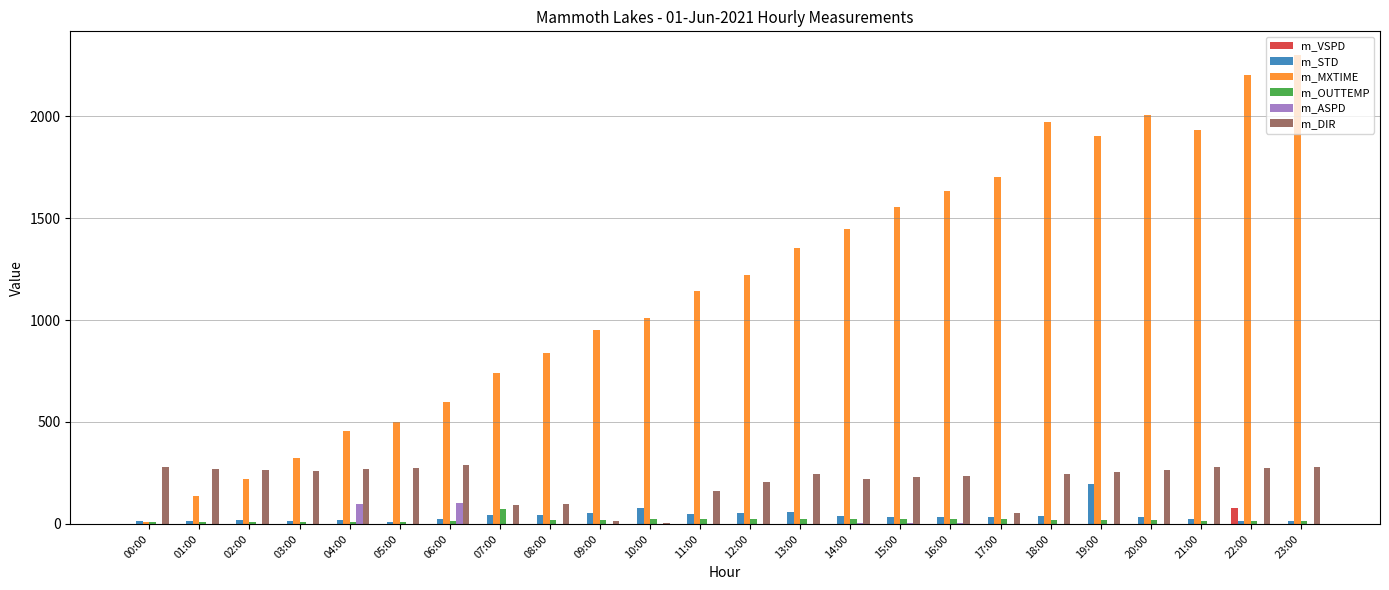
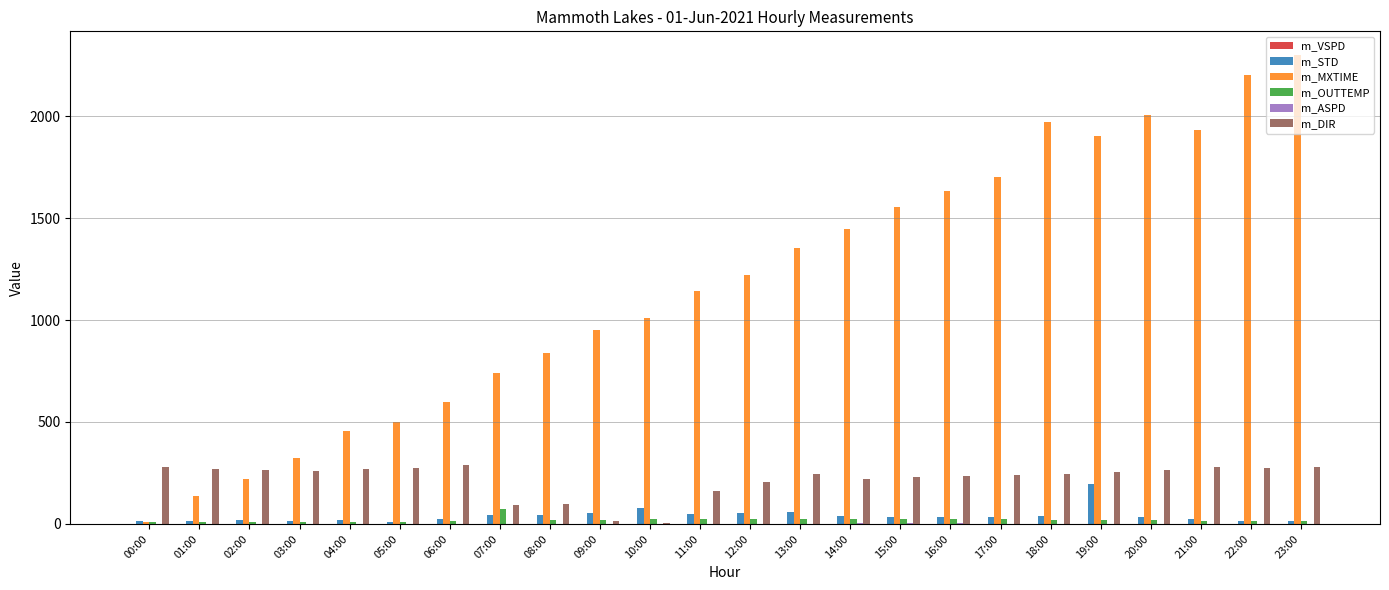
  {
    "m_VSPD": {
-     "22:00": 80
+     "22:00": 0
    },
    "m_STD": {
      "01:00": 10,
      "02:00": 20,
      "03:00": 20,
      "04:00": 20,
      "06:00": 20,
      "07:00": 40,
      "08:00": 40,
      "09:00": 60,
      "10:00": 80,
      "11:00": 50,
      "12:00": 50,
      "13:00": 60,
      "14:00": 40,
      "15:00": 40,
      "16:00": 30,
      "17:00": 40,
      "18:00": 40,
      "19:00": 190,
      "20:00": 40,
      "21:00": 20,
      "22:00": 20,
      "23:00": 10
    },
    "m_MXTIME": {
      "01:00": 140,
      "02:00": 220,
      "03:00": 330,
      "04:00": 460,
      "05:00": 500,
      "06:00": 600,
      "07:00": 740,
      "08:00": 840,
      "09:00": 950,
      "10:00": 1010,
      "11:00": 1140,
      "12:00": 1220,
      "13:00": 1350,
      "14:00": 1450,
      "15:00": 1550,
      "16:00": 1640,
      "17:00": 1700,
      "18:00": 1970,
      "19:00": 1900,
      "20:00": 2000,
      "21:00": 1930,
      "22:00": 2200
    },
    "m_OUTTEMP": {
      "06:00": 10,
      "07:00": 70,
      "08:00": 20,
      "09:00": 20,
      "10:00": 20,
      "11:00": 20,
      "12:00": 20,
      "13:00": 20,
      "14:00": 20,
      "15:00": 20,
      "16:00": 20,
      "17:00": 20,
      "18:00": 20,
      "19:00": 20,
      "20:00": 20,
      "21:00": 20,
      "22:00": 20,
      "23:00": 10
    },
    "m_ASPD": {
-     "04:00": 100,
-     "06:00": 100
+     "04:00": 0,
+     "06:00": 0
    },
    "m_DIR": {
      "00:00": 280,
      "01:00": 270,
      "02:00": 260,
      "03:00": 260,
      "04:00": 270,
      "05:00": 270,
      "06:00": 290,
      "07:00": 90,
      "08:00": 100,
      "09:00": 20,
      "11:00": 160,
      "12:00": 210,
      "13:00": 240,
      "14:00": 220,
      "15:00": 230,
      "16:00": 230,
-     "17:00": 50,
+     "17:00": 240,
      "18:00": 240,
      "19:00": 260,
      "20:00": 260,
      "21:00": 280,
      "22:00": 280,
      "23:00": 280
    }
  }
